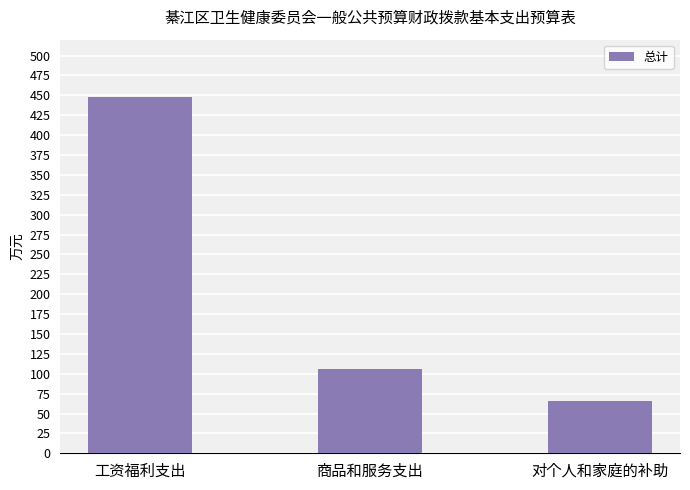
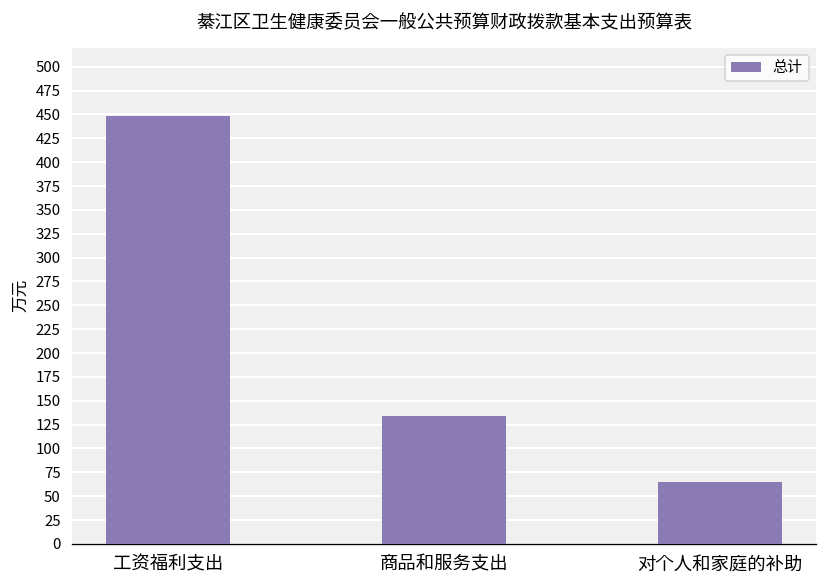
  {
    "工资福利支出": 450,
-   "商品和服务支出": 110,
+   "商品和服务支出": 130,
    "对个人和家庭的补助": 70
  }
